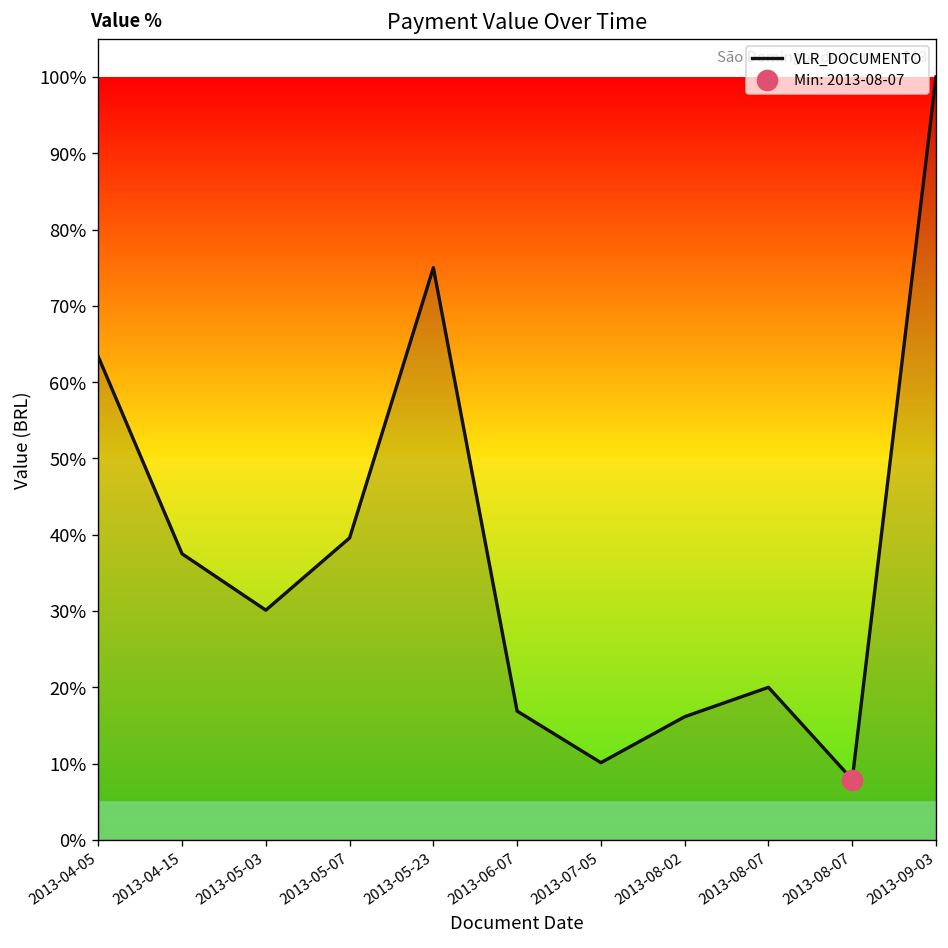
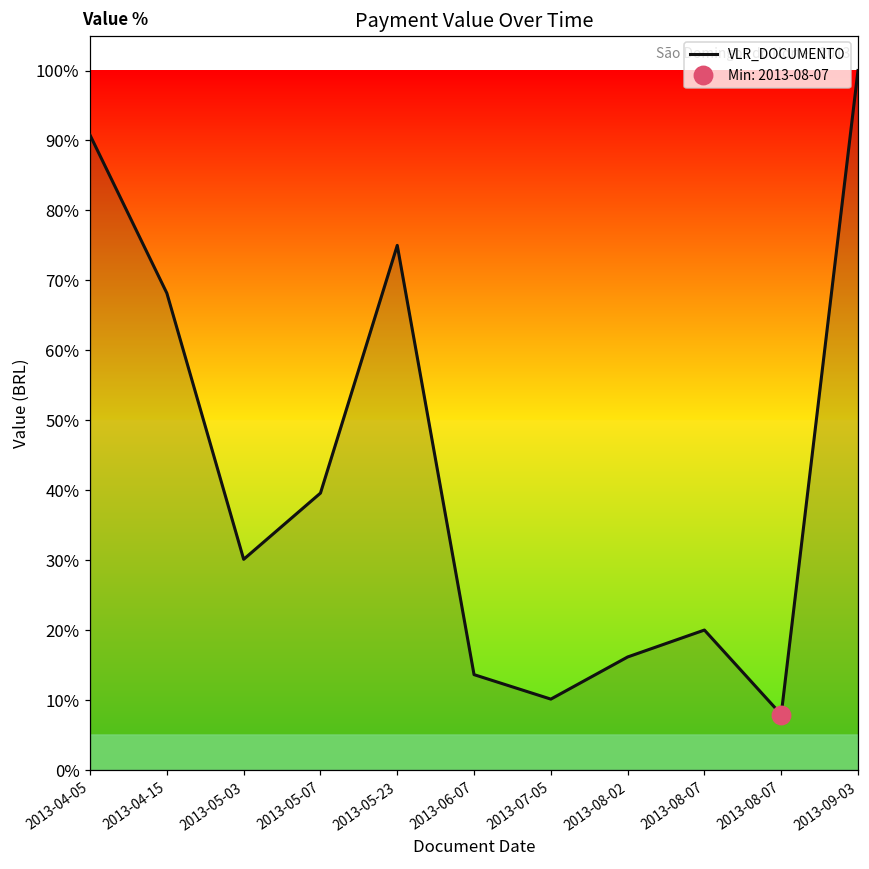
  {
    "VLR_DOCUMENTO": {
-     "2013-04-05": "63%",
-     "2013-04-15": "38%",
+     "2013-04-05": "91%",
+     "2013-04-15": "68%",
      "2013-05-03": "30%",
      "2013-05-07": "40%",
      "2013-05-23": "75%",
-     "2013-06-07": "17%",
+     "2013-06-07": "14%",
      "2013-07-05": "10%",
      "2013-08-02": "16%"
    }
  }
